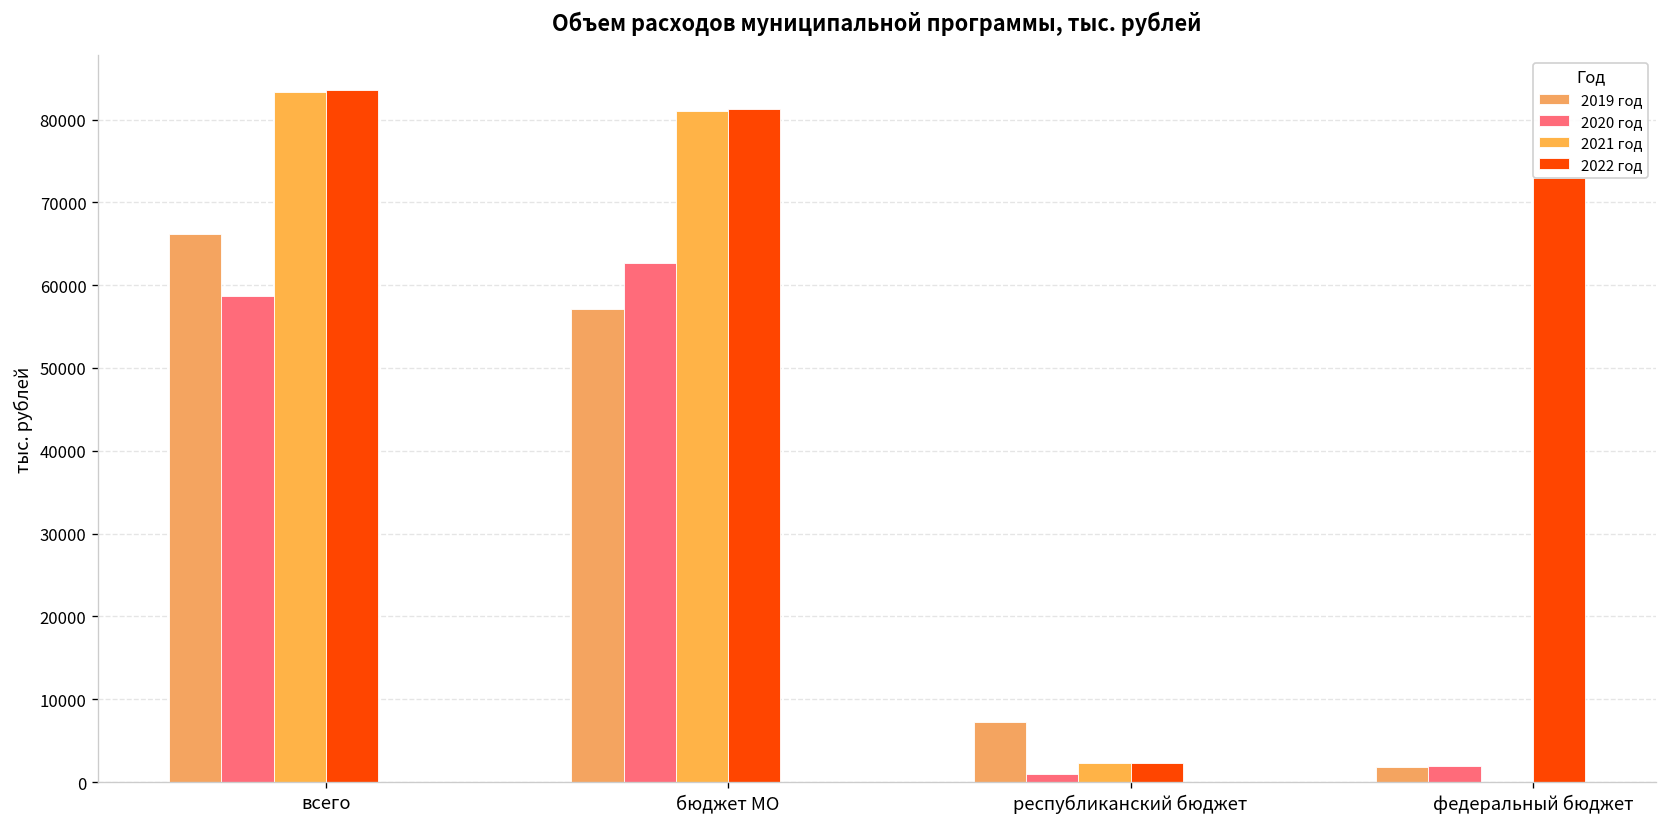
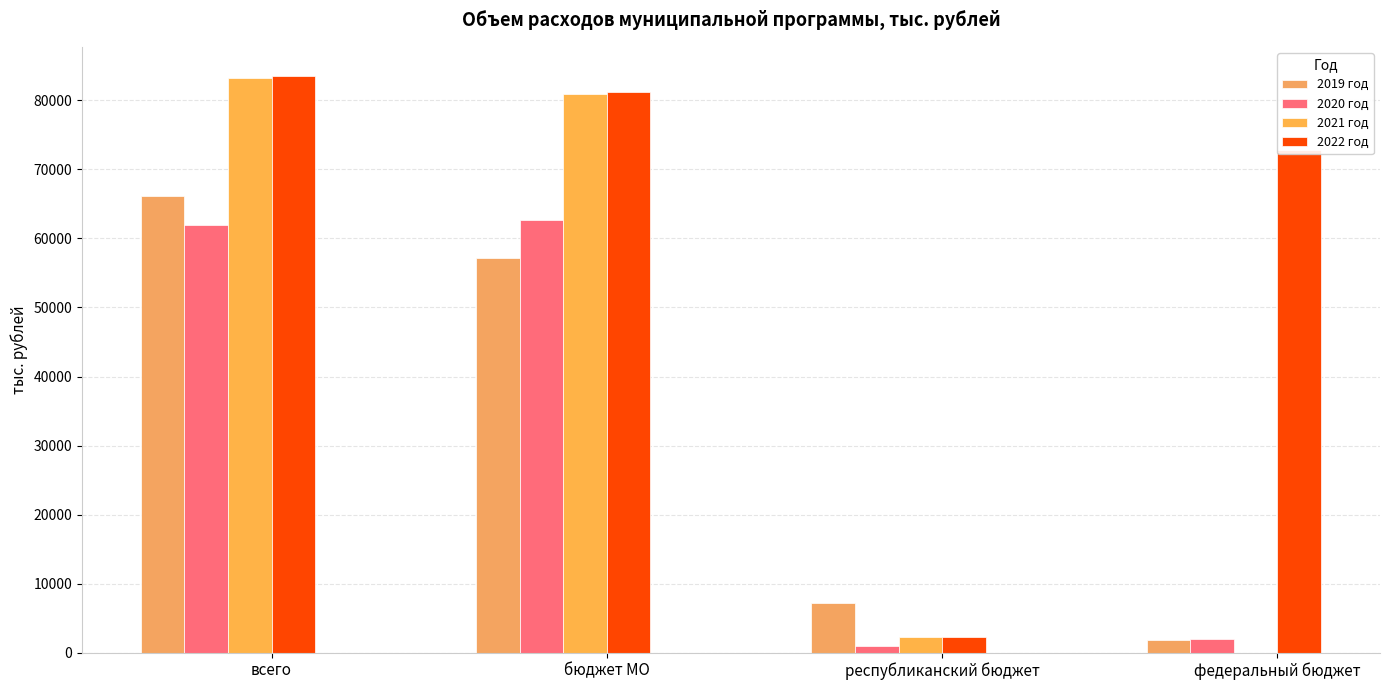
  {
    "2020 год": {
-     "всего": 59000,
+     "всего": 62000,
      "бюджет МО": 63000,
      "республиканский бюджет": 1000,
      "федеральный бюджет": 2000
    },
    "2022 год": {
      "всего": 84000,
      "бюджет МО": 81000,
      "республиканский бюджет": 2000
    }
  }
